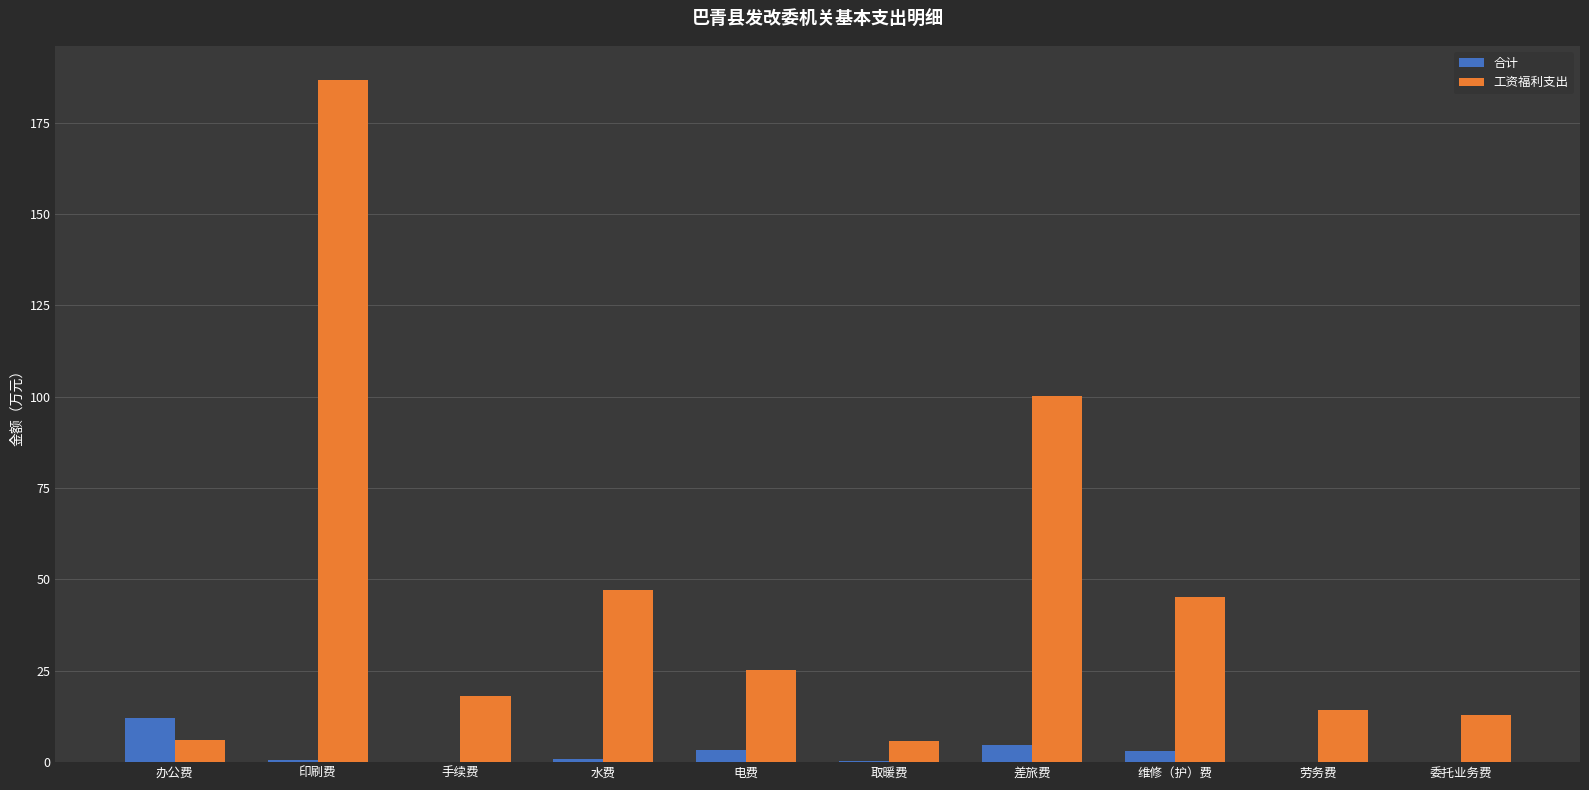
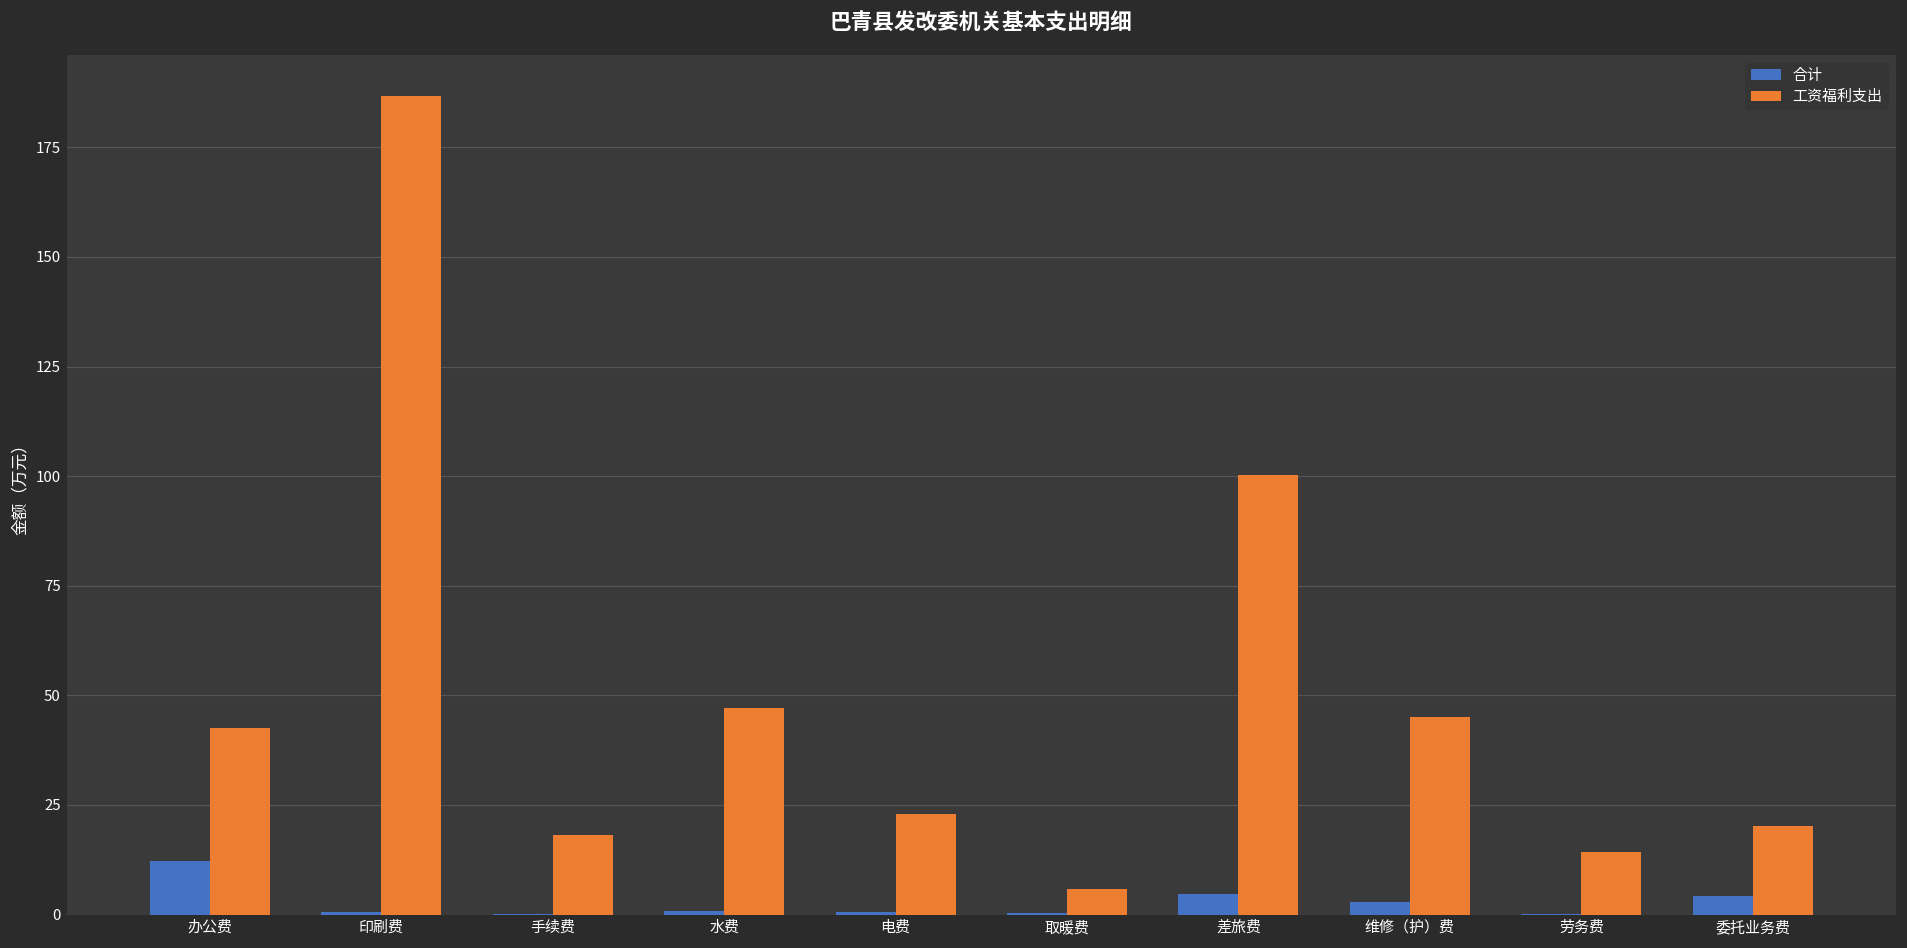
  {
    "合计": {
      "办公费": 12,
      "水费": 1,
-     "电费": 3,
+     "电费": 1,
      "差旅费": 5,
      "维修（护）费": 3,
-     "委托业务费": 0
+     "委托业务费": 4
    },
    "工资福利支出": {
-     "办公费": 6,
+     "办公费": 43,
      "印刷费": 187,
      "手续费": 18,
      "水费": 47,
-     "电费": 25,
+     "电费": 23,
      "取暖费": 6,
      "差旅费": 100,
      "维修（护）费": 45,
      "劳务费": 14,
-     "委托业务费": 13
+     "委托业务费": 20
    }
  }
